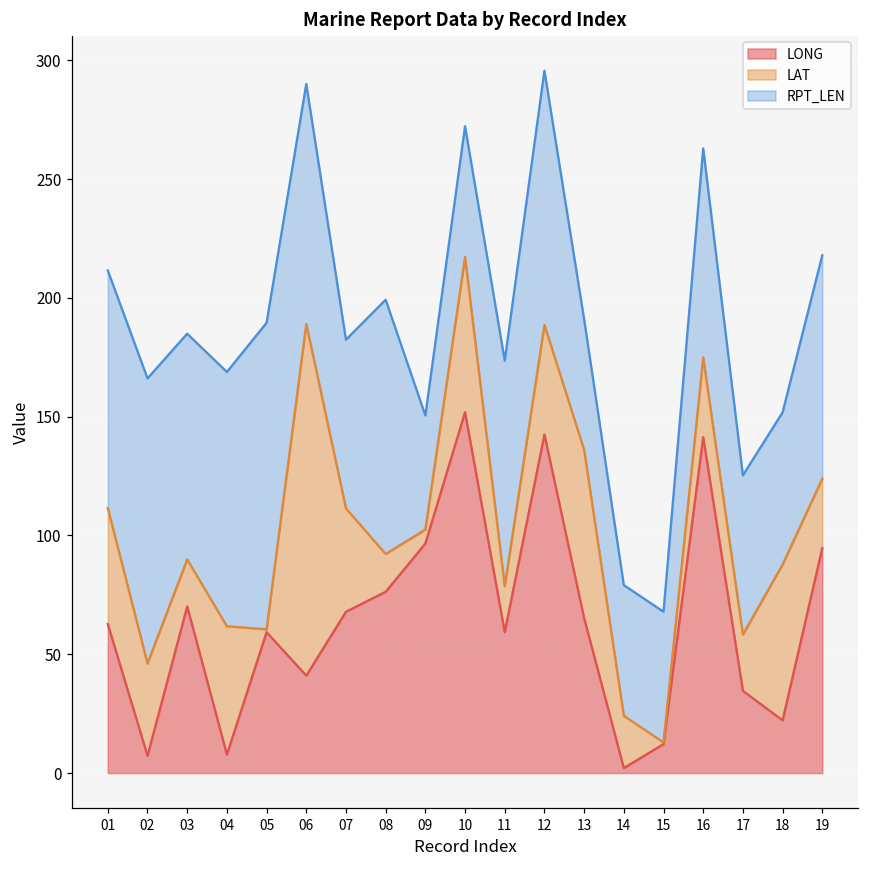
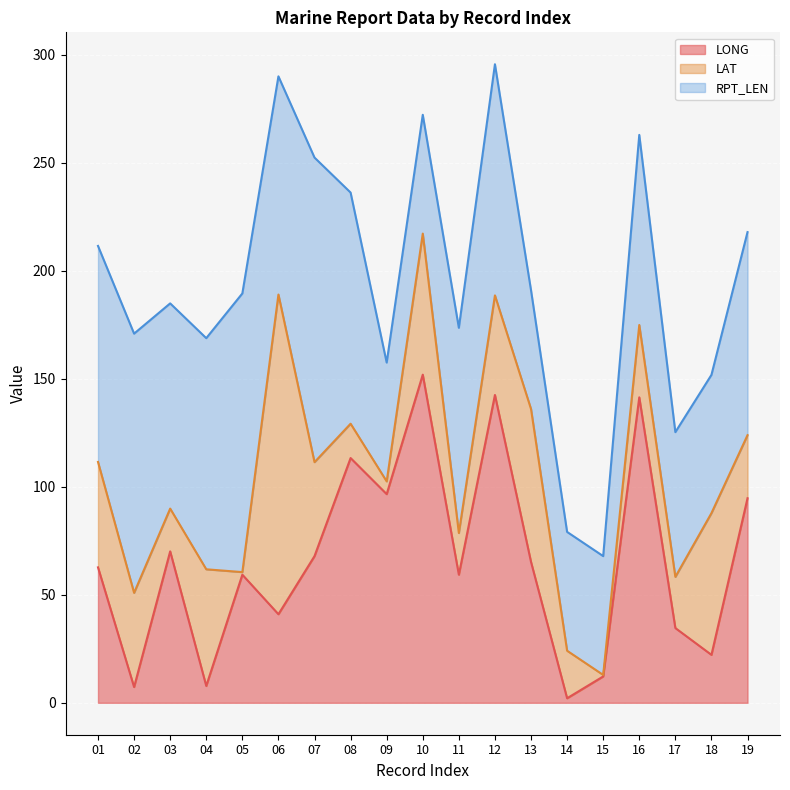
  {
    "LONG": {
      "01": 63,
      "02": 7,
      "03": 70,
      "04": 8,
      "05": 59,
      "06": 41,
      "07": 68,
-     "08": 76,
+     "08": 113,
      "09": 97,
      "10": 152,
      "11": 59,
      "12": 143,
      "13": 65,
      "14": 2,
      "16": 141,
      "17": 35,
      "18": 22,
      "19": 95
    },
    "LAT": {
      "01": 49,
-     "02": 39,
+     "02": 44,
      "03": 20,
      "04": 54,
      "05": 1,
      "06": 148,
      "07": 44,
      "08": 16,
      "09": 6,
      "10": 65,
      "11": 19,
      "12": 46,
      "13": 71,
      "14": 22,
      "16": 34,
      "17": 24,
      "18": 66,
      "19": 29
    },
    "RPT_LEN": {
      "01": 100,
      "02": 120,
      "03": 95,
      "04": 107,
      "05": 129,
      "06": 101,
-     "07": 71,
+     "07": 141,
      "08": 107,
-     "09": 48,
+     "09": 55,
      "10": 55,
      "11": 95,
      "12": 107,
      "13": 55,
      "14": 55,
      "15": 55,
      "16": 88,
      "17": 67,
      "18": 64,
      "19": 94
    }
  }
